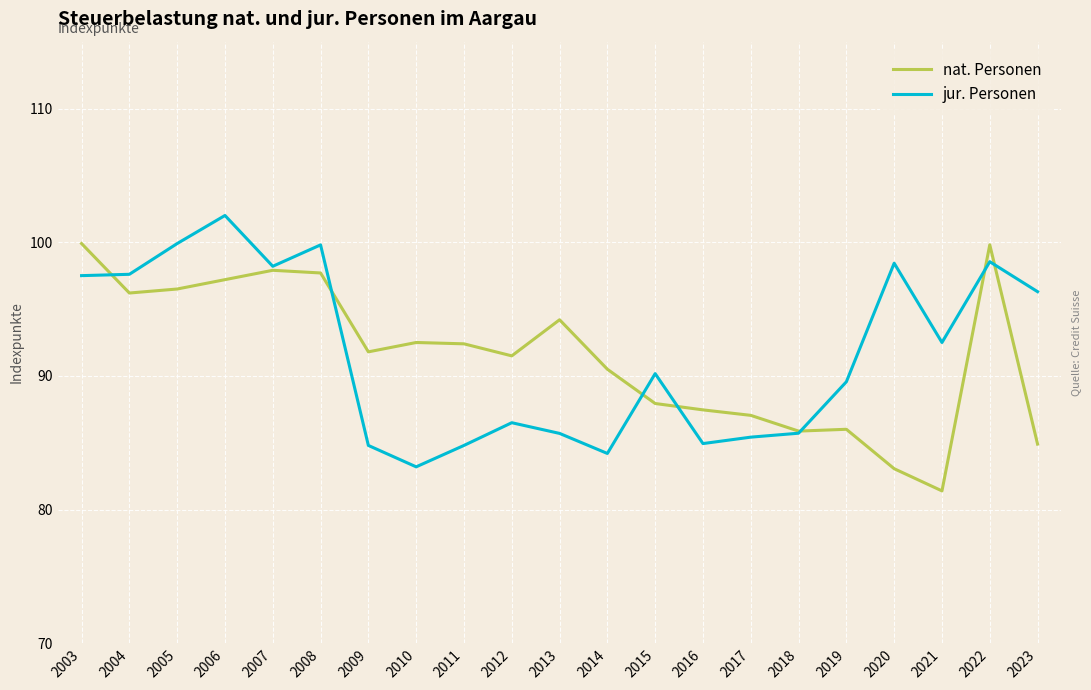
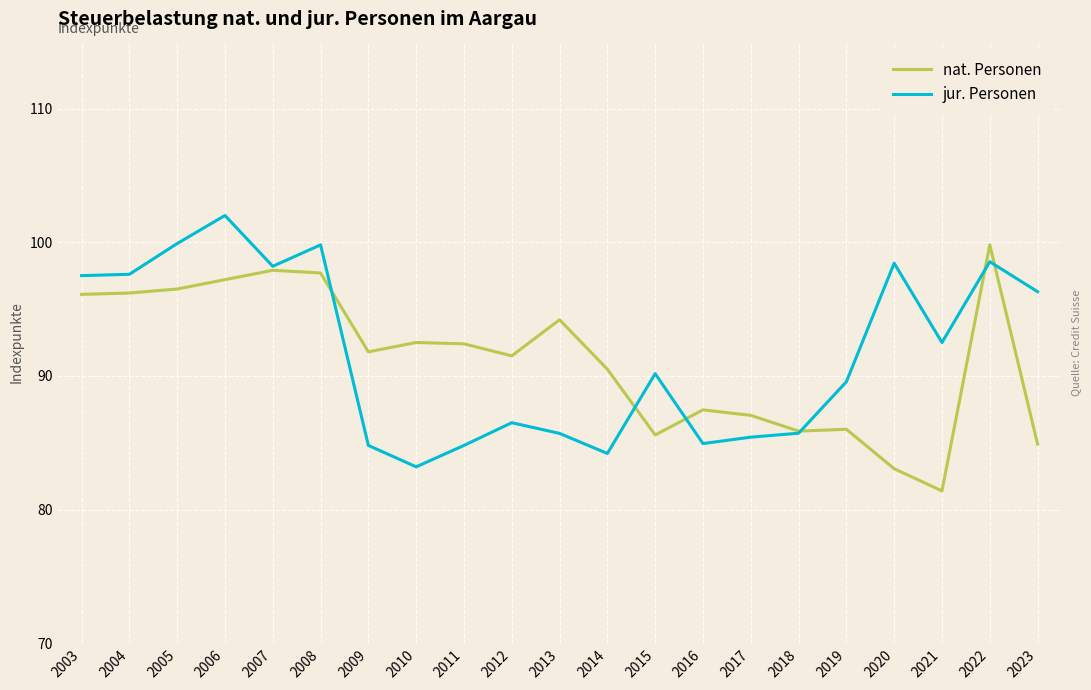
  {
    "nat. Personen": {
-     "2003": 99.9,
+     "2003": 96.1,
      "2004": 96.2,
      "2005": 96.5,
      "2006": 97.2,
      "2007": 97.9,
      "2008": 97.7,
      "2009": 91.8,
      "2010": 92.5,
      "2011": 92.4,
      "2012": 91.5,
      "2013": 94.2,
      "2014": 90.5,
-     "2015": 87.9,
+     "2015": 85.6,
      "2016": 87.5,
      "2017": 87.1,
      "2019": 86.0,
      "2020": 83.1,
      "2021": 81.4,
      "2022": 99.8,
      "2023": 84.9
    },
    "jur. Personen": {
      "2003": 97.5,
      "2004": 97.6,
      "2005": 99.9,
      "2006": 102.0,
      "2007": 98.2,
      "2008": 99.8,
      "2009": 84.8,
      "2010": 83.2,
      "2011": 84.8,
      "2012": 86.5,
      "2013": 85.7,
      "2014": 84.2,
      "2015": 90.2,
      "2016": 84.9,
      "2017": 85.4,
      "2019": 89.6,
      "2020": 98.4,
      "2021": 92.5,
      "2022": 98.5,
      "2023": 96.3
    }
  }
